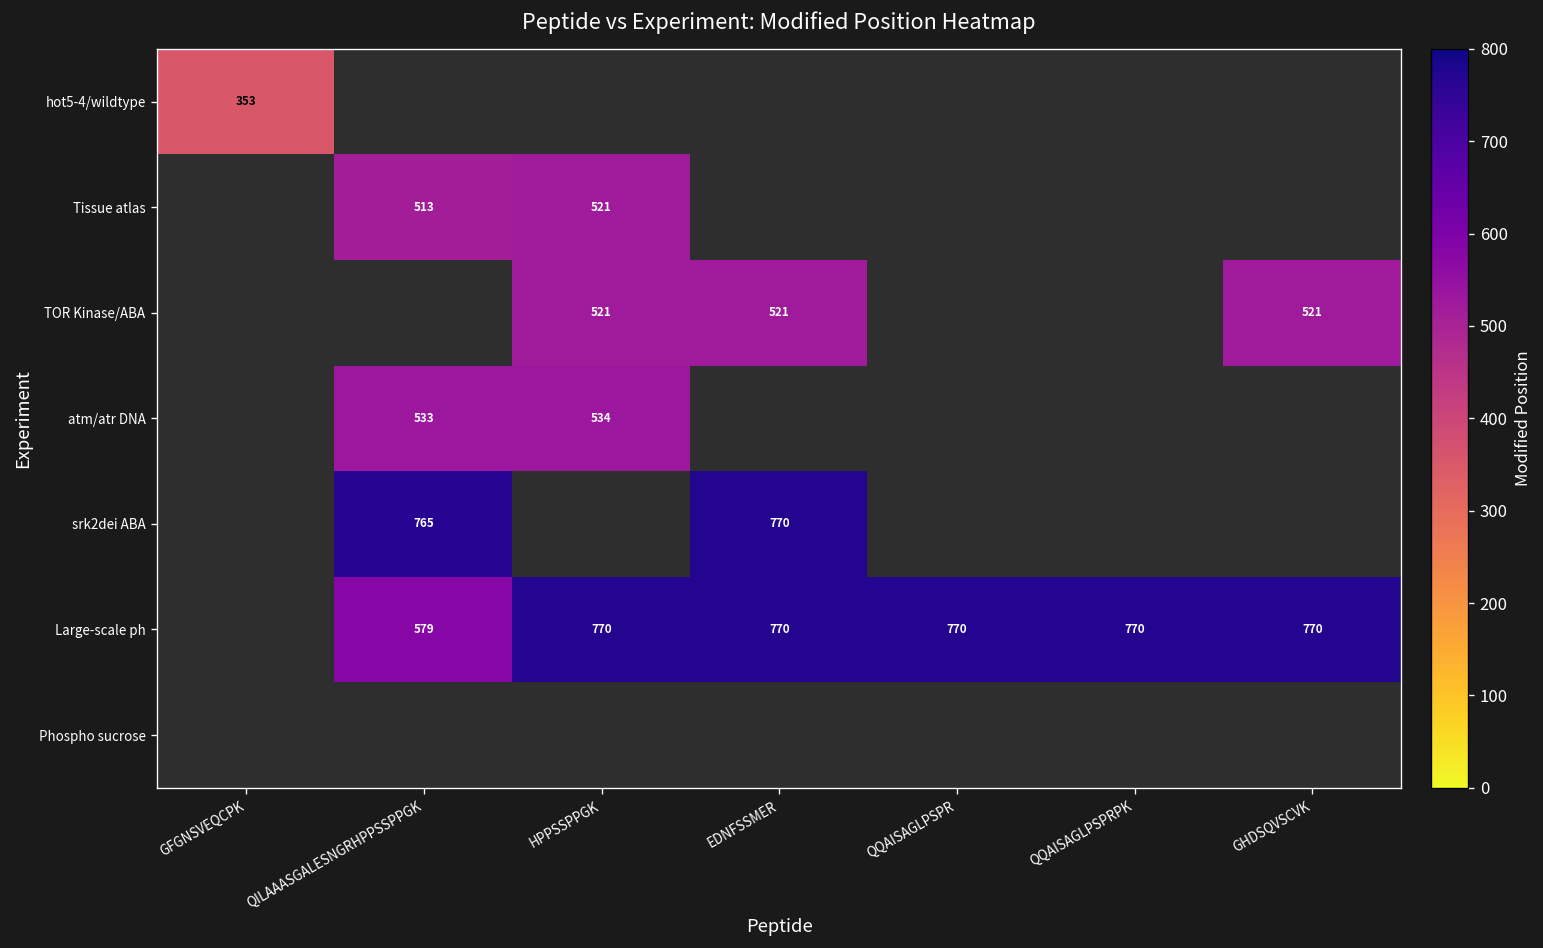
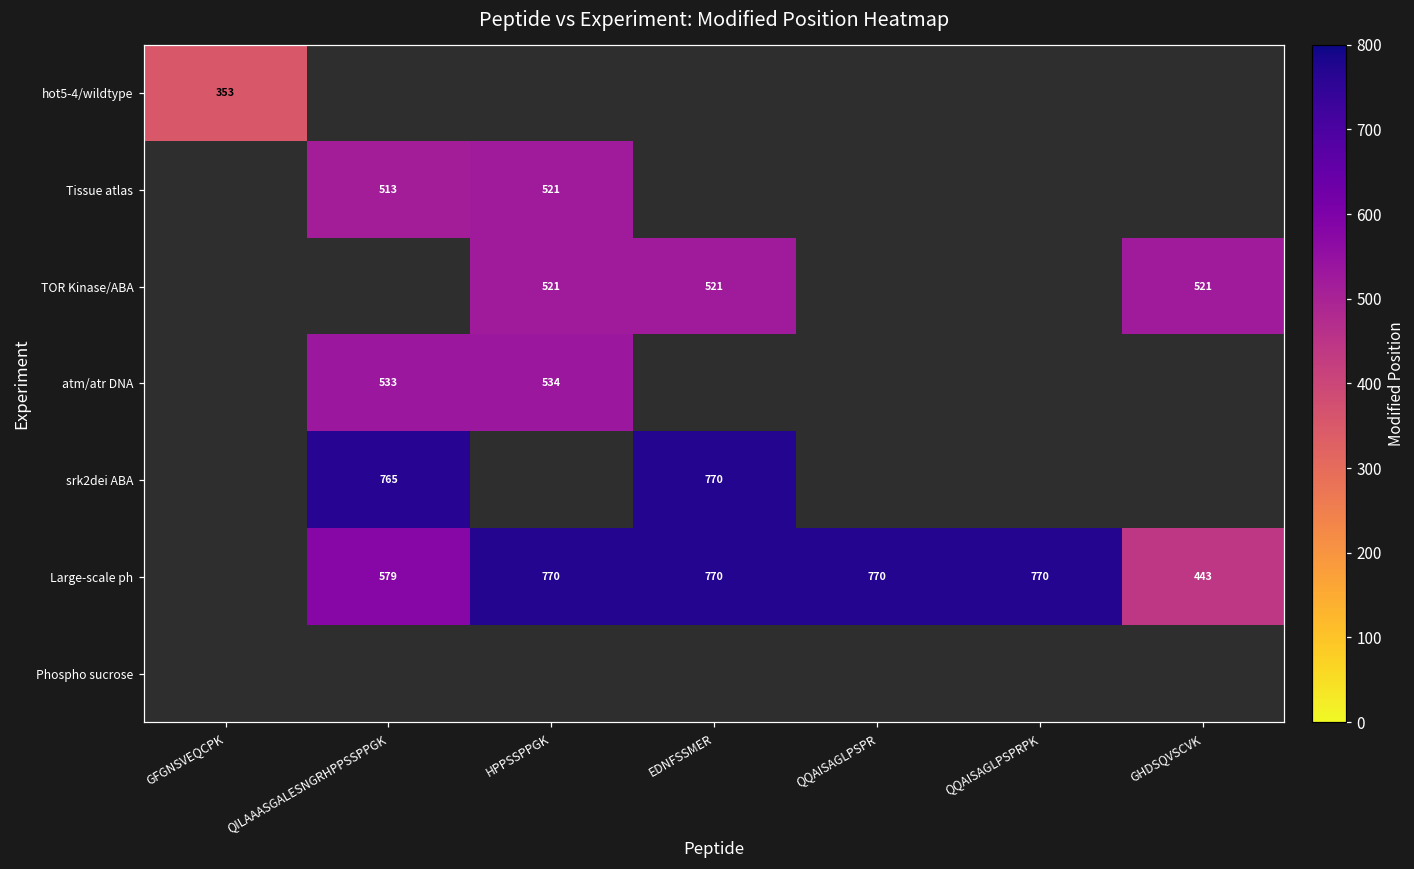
  {
    "hot5-4/wildtype": {
      "GFGNSVEQCPK": 353
    },
    "Tissue atlas": {
      "QILAAASGALESNGRHPPSSPPGK": 513,
      "HPPSSPPGK": 521
    },
    "TOR Kinase/ABA": {
      "HPPSSPPGK": 521,
      "EDNFSSMER": 521,
      "GHDSQVSCVK": 521
    },
    "atm/atr DNA": {
      "QILAAASGALESNGRHPPSSPPGK": 533,
      "HPPSSPPGK": 534
    },
    "srk2dei ABA": {
      "QILAAASGALESNGRHPPSSPPGK": 765,
      "EDNFSSMER": 770
    },
    "Large-scale ph": {
      "QILAAASGALESNGRHPPSSPPGK": 579,
      "HPPSSPPGK": 770,
      "EDNFSSMER": 770,
      "QQAISAGLPSPR": 770,
      "QQAISAGLPSPRPK": 770,
-     "GHDSQVSCVK": 770
+     "GHDSQVSCVK": 443
    }
  }
